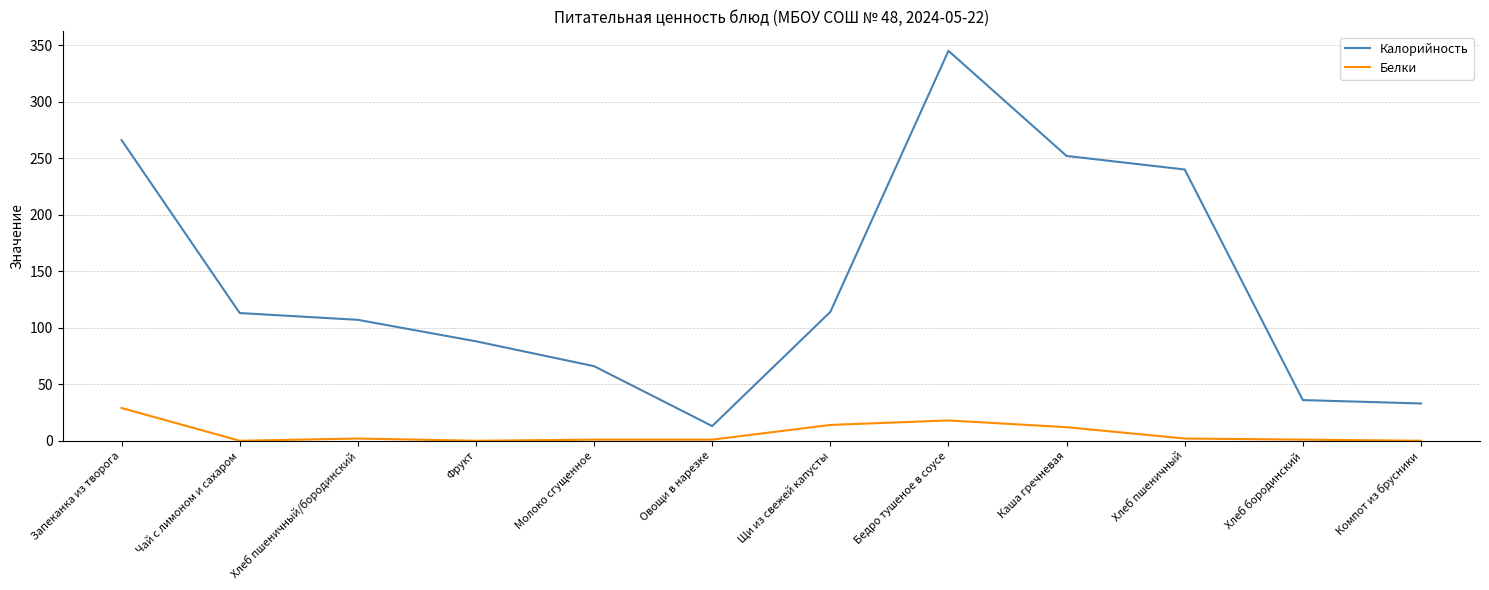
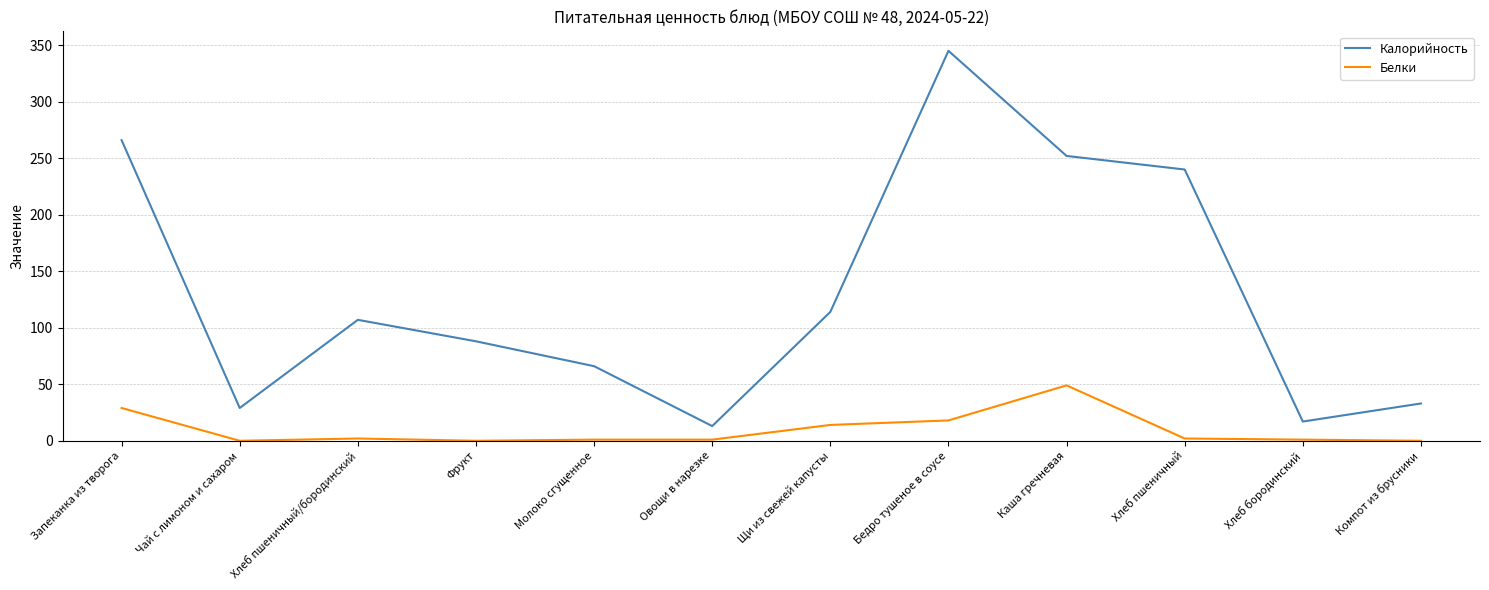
  {
    "Калорийность": {
      "Запеканка из творога": 266,
-     "Чай с лимоном и сахаром": 113,
+     "Чай с лимоном и сахаром": 29,
      "Хлеб пшеничный/бородинский": 107,
      "Фрукт": 88,
      "Молоко сгущенное": 66,
      "Овощи в нарезке": 13,
      "Щи из свежей капусты": 114,
      "Бедро тушеное в соусе": 345,
      "Каша гречневая": 252,
      "Хлеб пшеничный": 240,
-     "Хлеб бородинский": 36,
+     "Хлеб бородинский": 17,
      "Компот из брусники": 33
    },
    "Белки": {
      "Запеканка из творога": 29,
      "Чай с лимоном и сахаром": 0,
      "Хлеб пшеничный/бородинский": 2,
      "Фрукт": 0,
      "Молоко сгущенное": 1,
      "Овощи в нарезке": 1,
      "Щи из свежей капусты": 14,
      "Бедро тушеное в соусе": 18,
-     "Каша гречневая": 12,
+     "Каша гречневая": 49,
      "Хлеб пшеничный": 2,
      "Хлеб бородинский": 1,
      "Компот из брусники": 0
    }
  }
